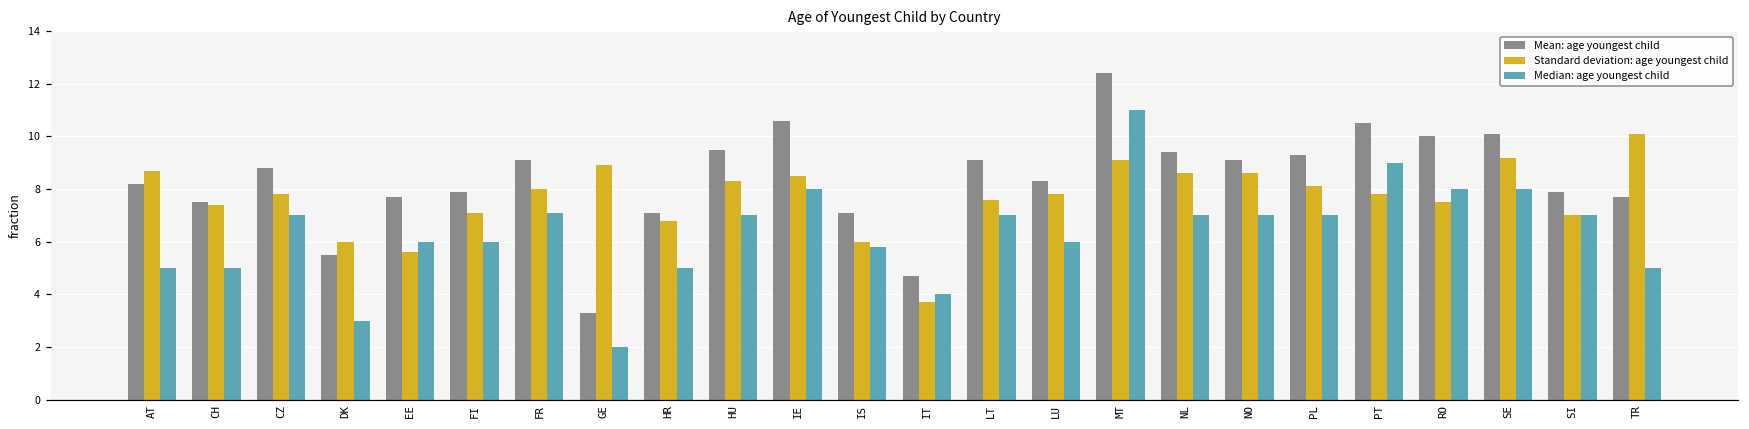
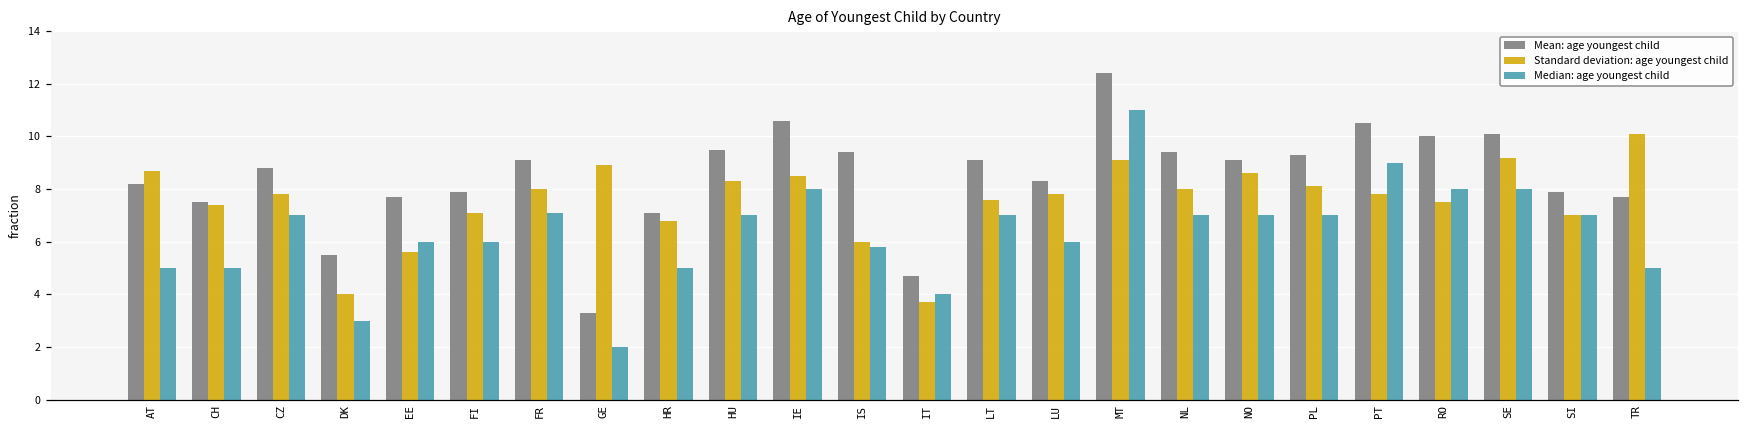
  {
    "Mean: age youngest child": {
      "AT": 8.2,
      "CH": 7.5,
      "CZ": 8.8,
      "DK": 5.5,
      "EE": 7.7,
      "FI": 7.9,
      "FR": 9.1,
      "GE": 3.3,
      "HR": 7.1,
      "HU": 9.5,
      "IE": 10.6,
-     "IS": 7.1,
+     "IS": 9.4,
      "IT": 4.7,
      "LT": 9.1,
      "LU": 8.3,
      "MT": 12.4,
      "NL": 9.4,
      "NO": 9.1,
      "PL": 9.3,
      "PT": 10.5,
      "RO": 10.0,
      "SE": 10.1,
      "SI": 7.9,
      "TR": 7.7
    },
    "Standard deviation: age youngest child": {
      "AT": 8.7,
      "CH": 7.4,
      "CZ": 7.8,
-     "DK": 6,
+     "DK": 4,
      "EE": 5.6,
      "FI": 7.1,
      "FR": 8.0,
      "GE": 8.9,
      "HR": 6.8,
      "HU": 8.3,
      "IE": 8.5,
      "IS": 6.0,
      "IT": 3.7,
      "LT": 7.6,
      "LU": 7.8,
      "MT": 9.1,
-     "NL": 8.6,
+     "NL": 8.0,
      "NO": 8.6,
      "PL": 8.1,
      "PT": 7.8,
      "RO": 7.5,
      "SE": 9.2,
      "SI": 7.0,
      "TR": 10.1
    },
    "Median: age youngest child": {
      "AT": 5.0,
      "CH": 5.0,
      "CZ": 7.0,
      "DK": 3.0,
      "EE": 6.0,
      "FI": 6.0,
      "FR": 7.1,
      "GE": 2.0,
      "HR": 5.0,
      "HU": 7.0,
      "IE": 8.0,
      "IS": 5.8,
      "IT": 4.0,
      "LT": 7.0,
      "LU": 6.0,
      "MT": 11.0,
      "NL": 7.0,
      "NO": 7.0,
      "PL": 7.0,
      "PT": 9.0,
      "RO": 8.0,
      "SE": 8.0,
      "SI": 7.0,
      "TR": 5.0
    }
  }
